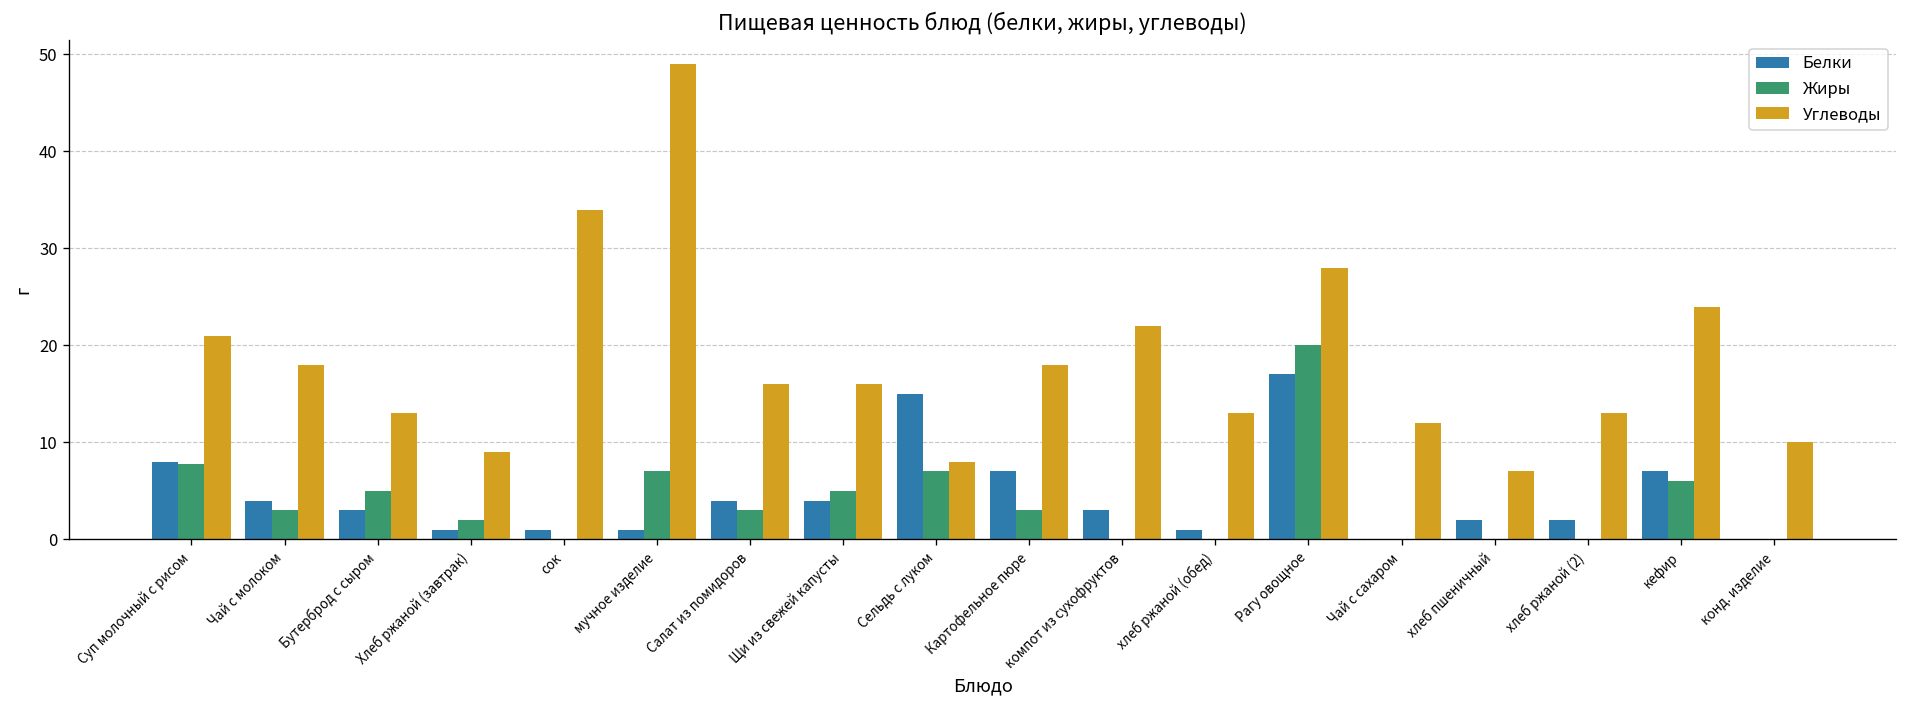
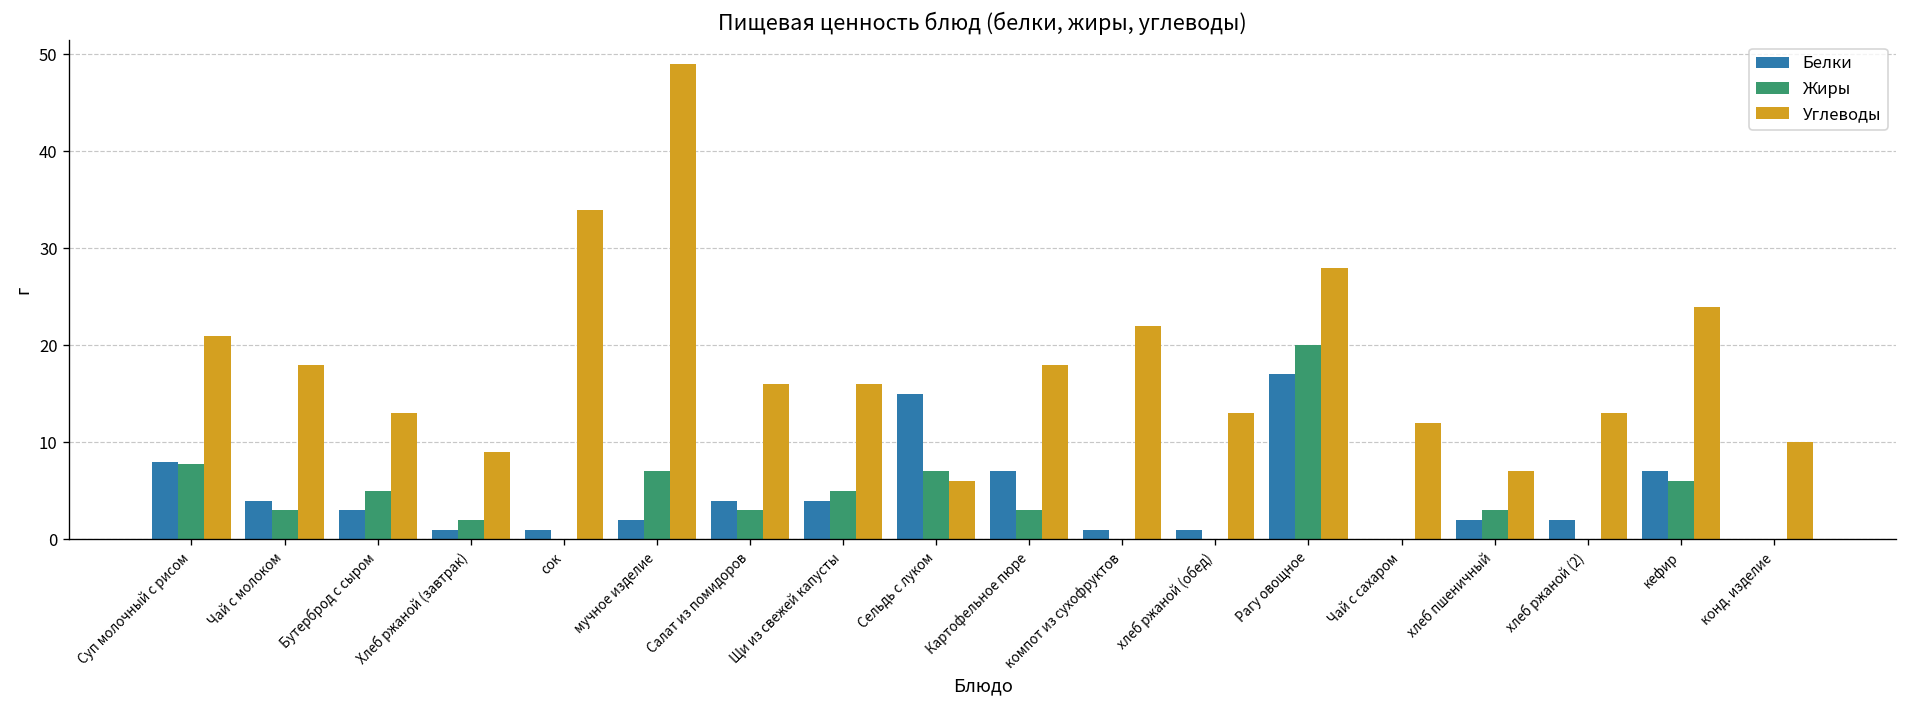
  {
    "Белки": {
      "Суп молочный с рисом": 8,
      "Чай с молоком": 4,
      "Бутерброд с сыром": 3,
      "Хлеб ржаной (завтрак)": 1,
      "сок": 1,
-     "мучное изделие": 1,
+     "мучное изделие": 2,
      "Салат из помидоров": 4,
      "Щи из свежей капусты": 4,
      "Сельдь с луком": 15,
      "Картофельное пюре": 7,
-     "компот из сухофруктов": 3,
+     "компот из сухофруктов": 1,
      "хлеб ржаной (обед)": 1,
      "Рагу овощное": 17,
      "Чай с сахаром": 0,
      "хлеб пшеничный": 2,
      "хлеб ржаной (2)": 2,
      "кефир": 7,
      "конд. изделие": 0
    },
    "Жиры": {
      "Суп молочный с рисом": 8,
      "Чай с молоком": 3,
      "Бутерброд с сыром": 5,
      "Хлеб ржаной (завтрак)": 2,
      "сок": 0,
      "мучное изделие": 7,
      "Салат из помидоров": 3,
      "Щи из свежей капусты": 5,
      "Сельдь с луком": 7,
      "Картофельное пюре": 3,
      "компот из сухофруктов": 0,
      "хлеб ржаной (обед)": 0,
      "Рагу овощное": 20,
      "Чай с сахаром": 0,
-     "хлеб пшеничный": 0,
+     "хлеб пшеничный": 3,
      "хлеб ржаной (2)": 0,
      "кефир": 6,
      "конд. изделие": 0
    },
    "Углеводы": {
      "Суп молочный с рисом": 21,
      "Чай с молоком": 18,
      "Бутерброд с сыром": 13,
      "Хлеб ржаной (завтрак)": 9,
      "сок": 34,
      "мучное изделие": 49,
      "Салат из помидоров": 16,
      "Щи из свежей капусты": 16,
-     "Сельдь с луком": 8,
+     "Сельдь с луком": 6,
      "Картофельное пюре": 18,
      "компот из сухофруктов": 22,
      "хлеб ржаной (обед)": 13,
      "Рагу овощное": 28,
      "Чай с сахаром": 12,
      "хлеб пшеничный": 7,
      "хлеб ржаной (2)": 13,
      "кефир": 24,
      "конд. изделие": 10
    }
  }
